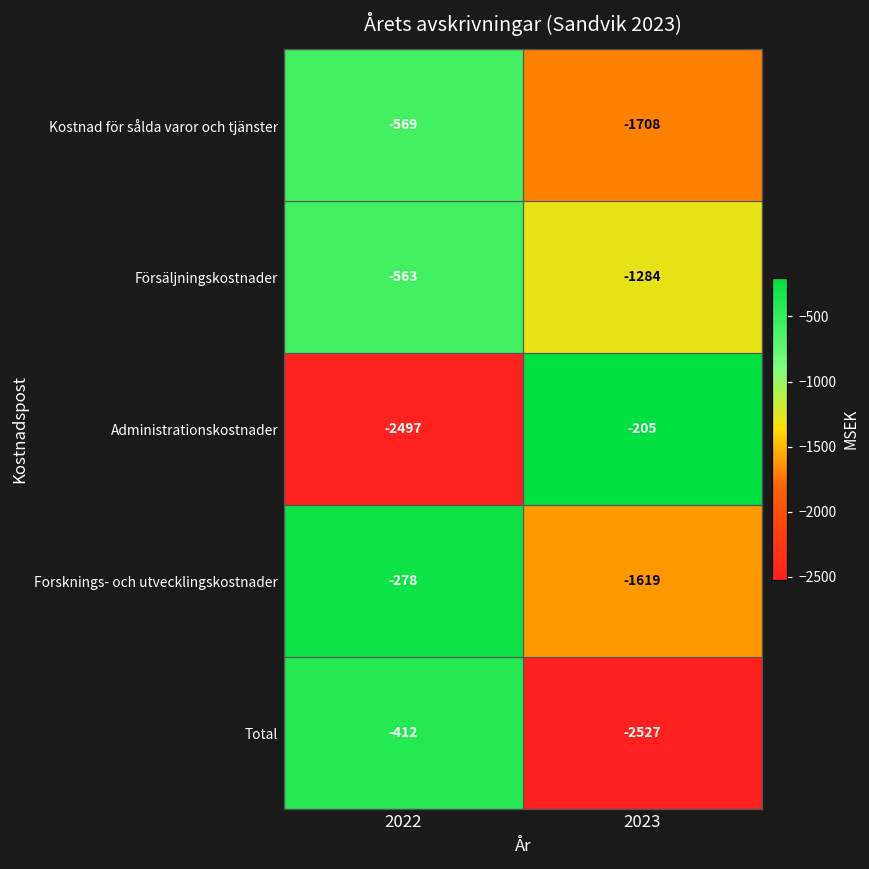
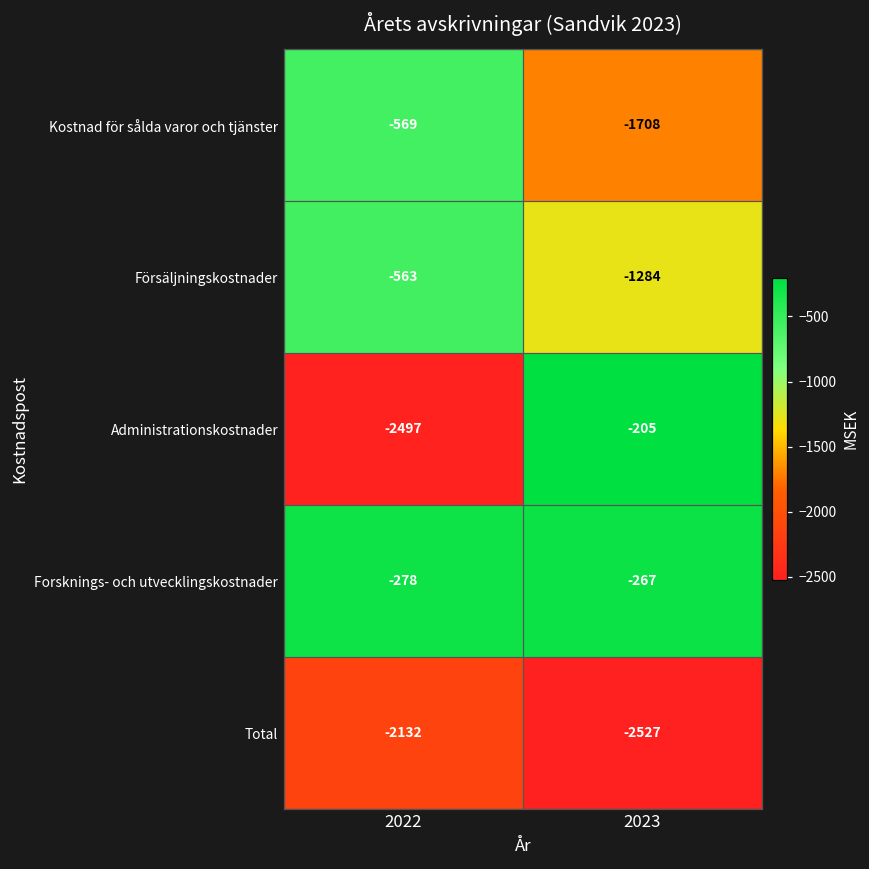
  {
    "Kostnad för sålda varor och tjänster": {
      "2022": -569,
      "2023": -1708
    },
    "Försäljningskostnader": {
      "2022": -563,
      "2023": -1284
    },
    "Administrationskostnader": {
      "2022": -2497,
      "2023": -205
    },
    "Forsknings- och utvecklingskostnader": {
      "2022": -278,
-     "2023": -1619
+     "2023": -267
    },
    "Total": {
-     "2022": -412,
+     "2022": -2132,
      "2023": -2527
    }
  }
